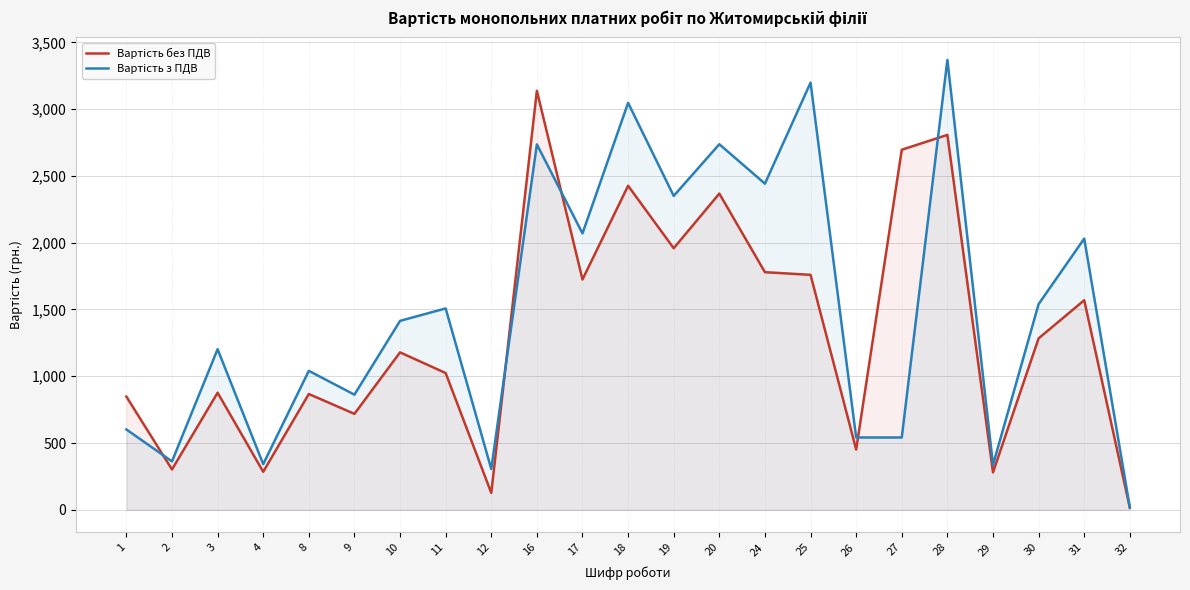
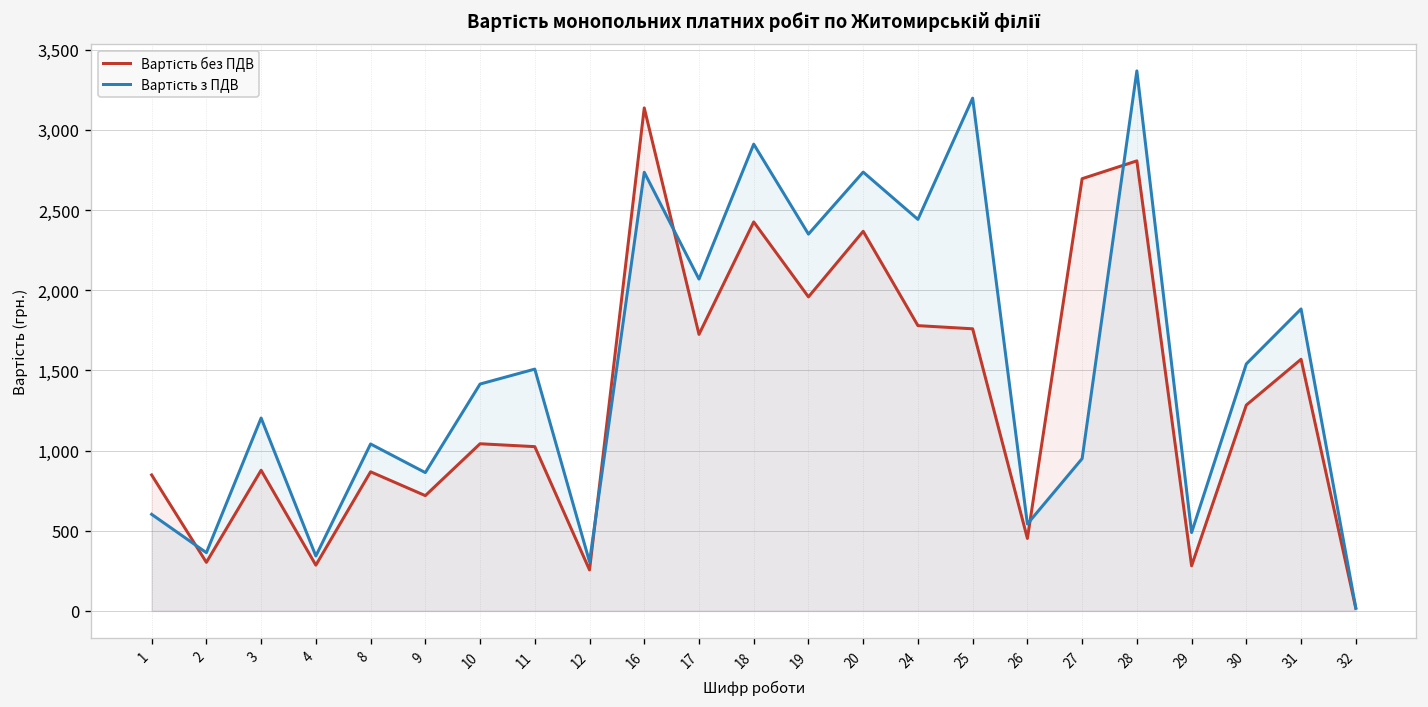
  {
    "Вартість без ПДВ": {
      "1": "850",
      "2": "300",
      "3": "880",
      "4": "280",
      "8": "870",
      "9": "720",
-     "10": "1,180",
+     "10": "1,040",
      "11": "1,020",
-     "12": "130",
+     "12": "260",
      "16": "3,140",
      "17": "1,720",
      "18": "2,430",
      "19": "1,960",
      "20": "2,370",
      "24": "1,780",
      "25": "1,760",
      "26": "450",
      "27": "2,700",
      "28": "2,810",
      "29": "280",
      "30": "1,280",
      "31": "1,570"
    },
    "Вартість з ПДВ": {
      "1": "600",
      "2": "360",
      "3": "1,200",
      "4": "340",
      "8": "1,040",
      "9": "860",
      "10": "1,410",
      "11": "1,510",
      "12": "310",
      "16": "2,740",
      "17": "2,070",
-     "18": "3,050",
+     "18": "2,910",
      "19": "2,350",
      "20": "2,740",
      "24": "2,440",
      "25": "3,200",
      "26": "540",
-     "27": "540",
+     "27": "950",
      "28": "3,370",
-     "29": "340",
+     "29": "490",
      "30": "1,540",
-     "31": "2,030"
+     "31": "1,880"
    }
  }
